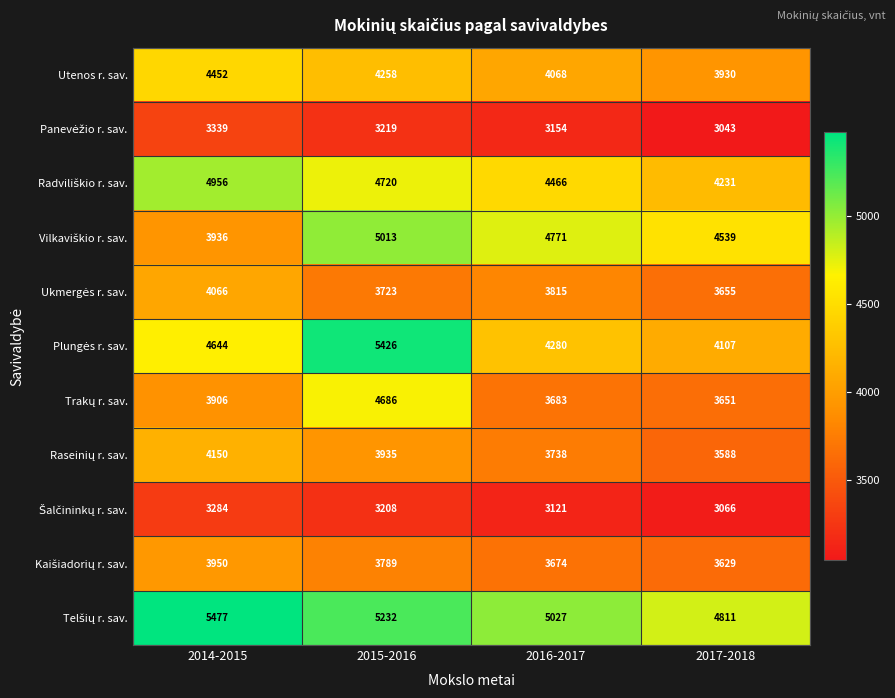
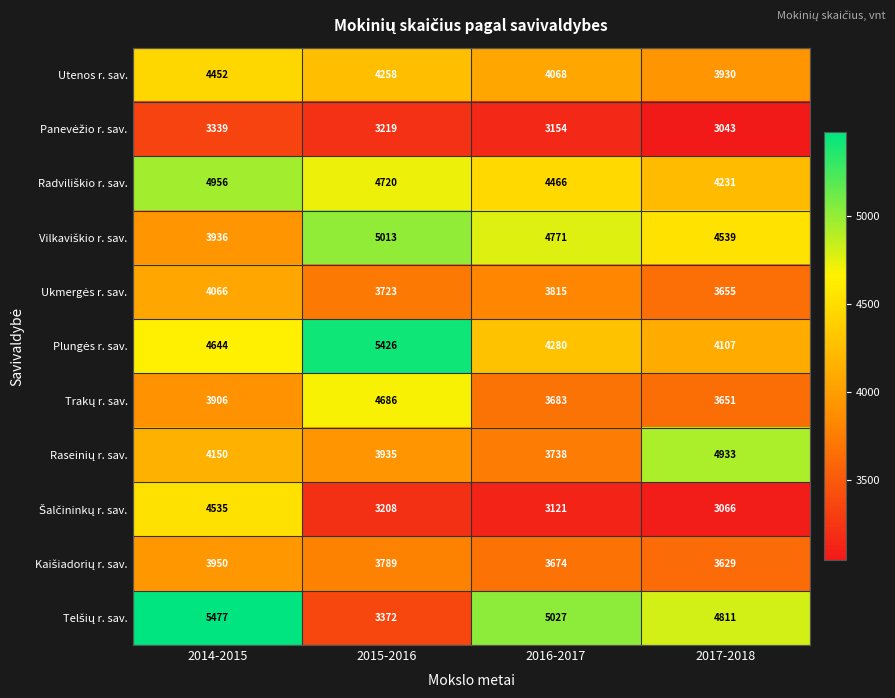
  {
    "Utenos r. sav.": {
      "2014-2015": 4452,
      "2015-2016": 4258,
      "2016-2017": 4068,
      "2017-2018": 3930
    },
    "Panevėžio r. sav.": {
      "2014-2015": 3339,
      "2015-2016": 3219,
      "2016-2017": 3154,
      "2017-2018": 3043
    },
    "Radviliškio r. sav.": {
      "2014-2015": 4956,
      "2015-2016": 4720,
      "2016-2017": 4466,
      "2017-2018": 4231
    },
    "Vilkaviškio r. sav.": {
      "2014-2015": 3936,
      "2015-2016": 5013,
      "2016-2017": 4771,
      "2017-2018": 4539
    },
    "Ukmergės r. sav.": {
      "2014-2015": 4066,
      "2015-2016": 3723,
      "2016-2017": 3815,
      "2017-2018": 3655
    },
    "Plungės r. sav.": {
      "2014-2015": 4644,
      "2015-2016": 5426,
      "2016-2017": 4280,
      "2017-2018": 4107
    },
    "Trakų r. sav.": {
      "2014-2015": 3906,
      "2015-2016": 4686,
      "2016-2017": 3683,
      "2017-2018": 3651
    },
    "Raseinių r. sav.": {
      "2014-2015": 4150,
      "2015-2016": 3935,
      "2016-2017": 3738,
-     "2017-2018": 3588
+     "2017-2018": 4933
    },
    "Šalčininkų r. sav.": {
-     "2014-2015": 3284,
+     "2014-2015": 4535,
      "2015-2016": 3208,
      "2016-2017": 3121,
      "2017-2018": 3066
    },
    "Kaišiadorių r. sav.": {
      "2014-2015": 3950,
      "2015-2016": 3789,
      "2016-2017": 3674,
      "2017-2018": 3629
    },
    "Telšių r. sav.": {
      "2014-2015": 5477,
-     "2015-2016": 5232,
+     "2015-2016": 3372,
      "2016-2017": 5027,
      "2017-2018": 4811
    }
  }
